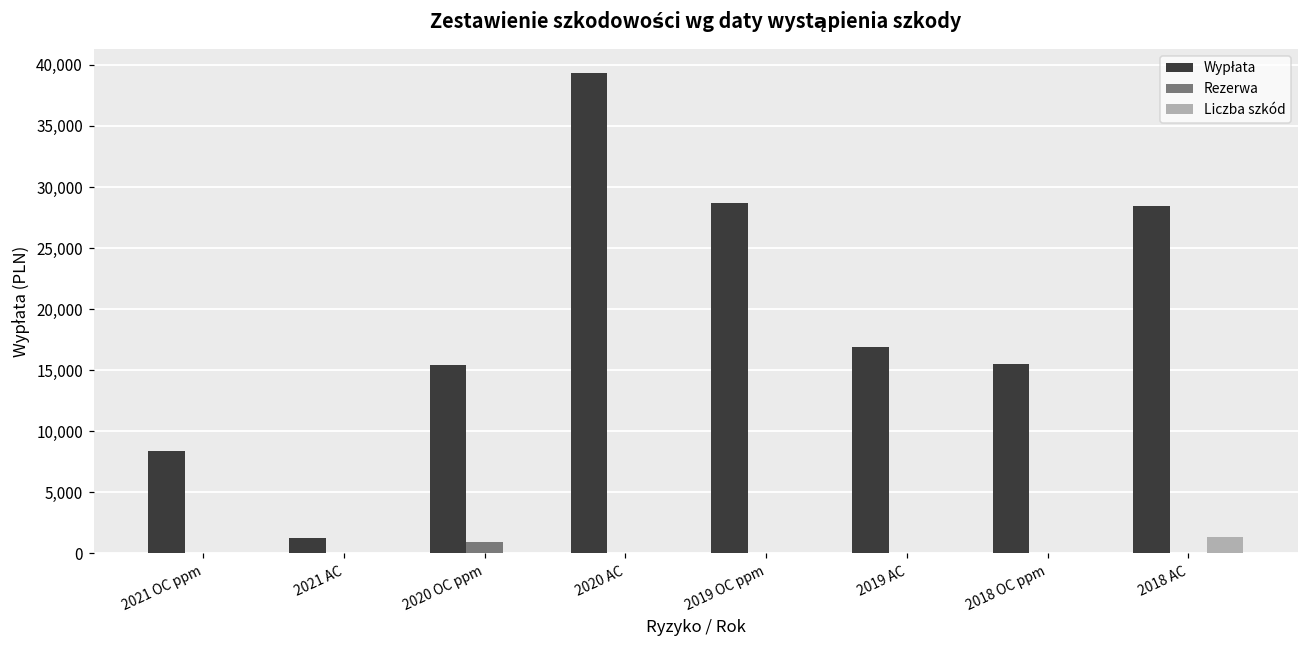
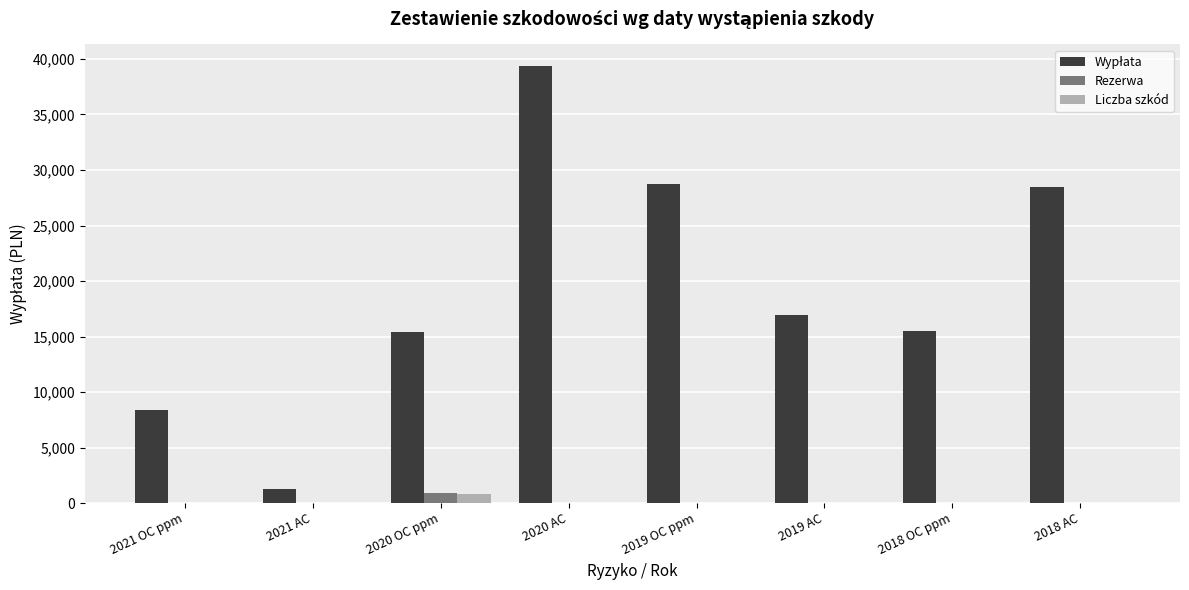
  {
    "Wypłata": {
      "2021 OC ppm": "8,400",
      "2021 AC": "1,300",
      "2020 OC ppm": "15,400",
      "2020 AC": "39,300",
      "2019 OC ppm": "28,700",
      "2019 AC": "16,900",
      "2018 OC ppm": "15,500",
      "2018 AC": "28,400"
    },
    "Rezerwa": {
      "2021 OC ppm": "0",
      "2021 AC": "0",
      "2020 OC ppm": "900",
      "2020 AC": "0",
      "2019 OC ppm": "0",
      "2019 AC": "0",
      "2018 OC ppm": "0",
      "2018 AC": "0"
    },
    "Liczba szkód": {
-     "2020 OC ppm": "0",
-     "2018 AC": "1,300"
+     "2020 OC ppm": "800",
+     "2018 AC": "0"
    }
  }
